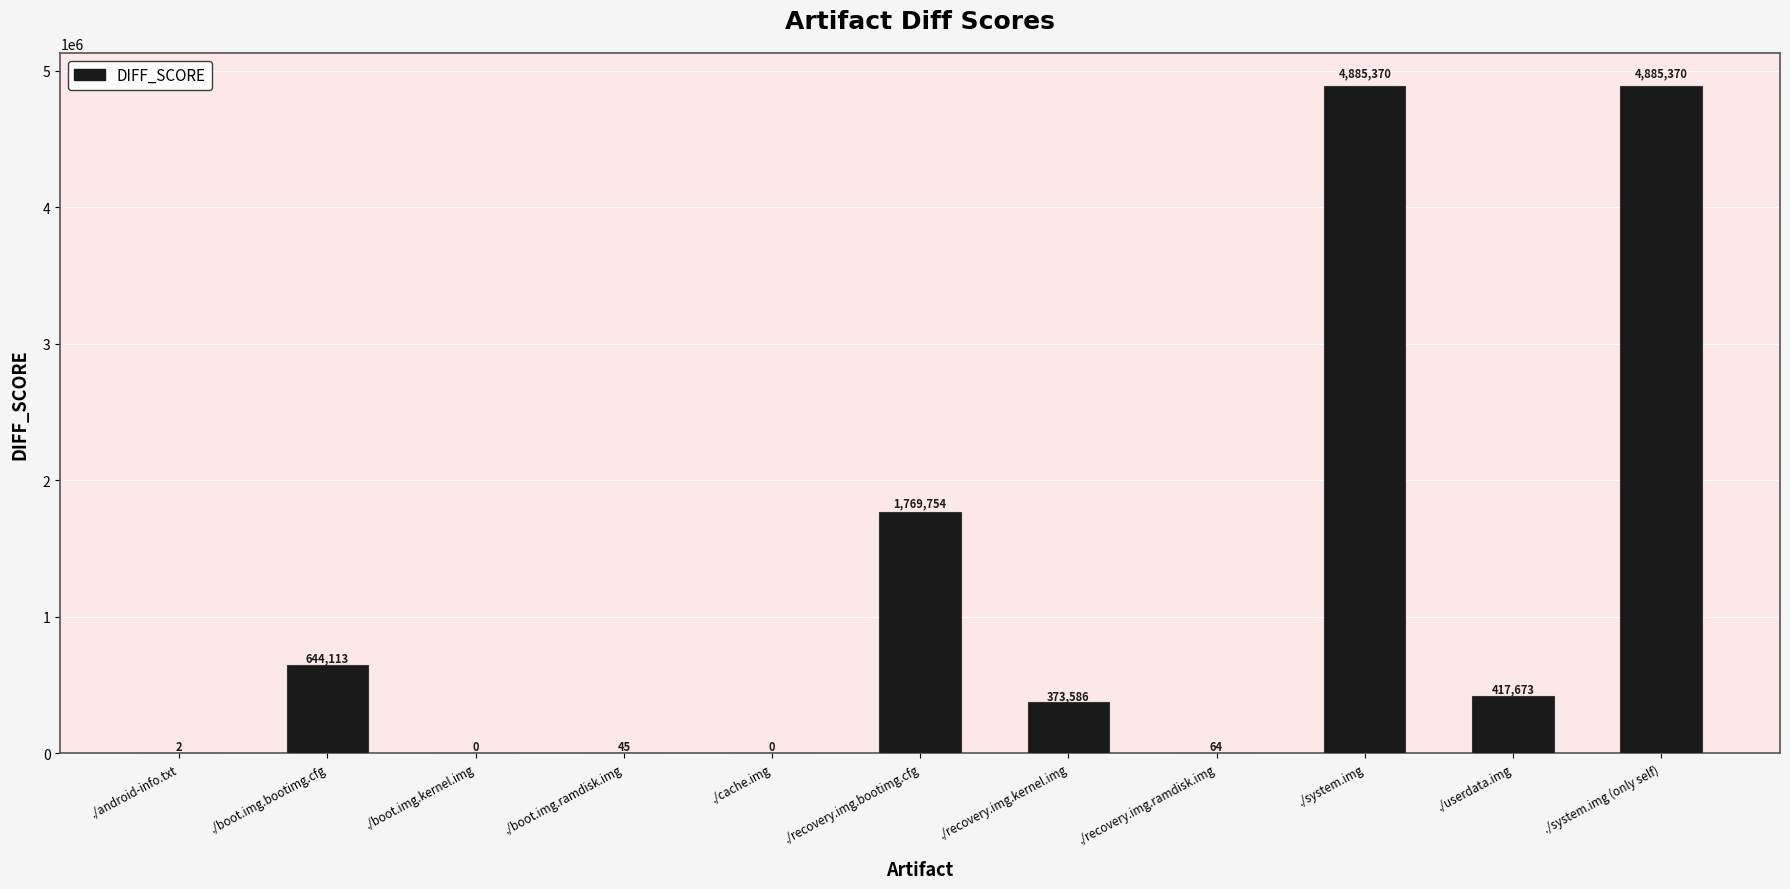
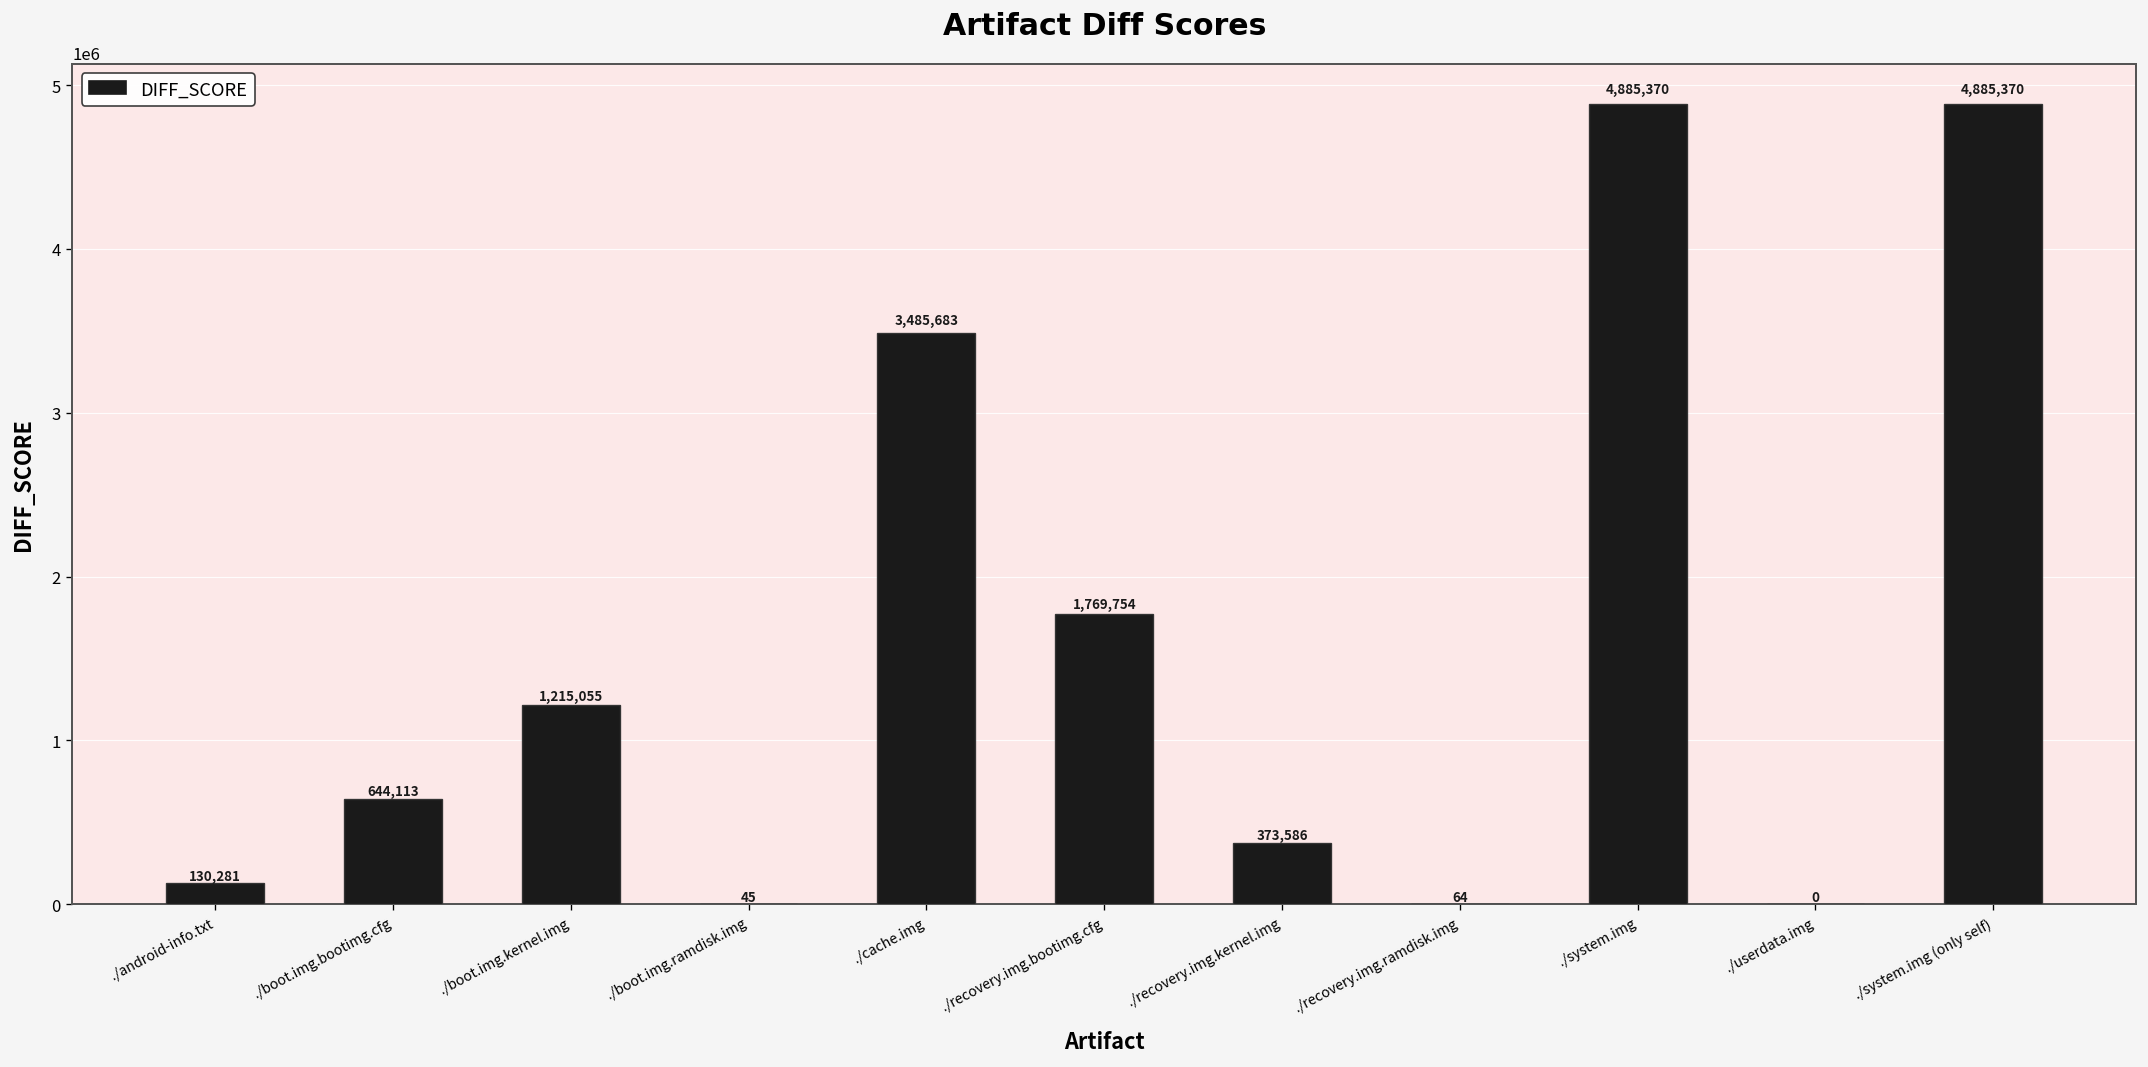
  {
-   "./android-info.txt": "2",
+   "./android-info.txt": "130,281",
    "./boot.img.bootimg.cfg": "644,113",
-   "./boot.img.kernel.img": "0",
+   "./boot.img.kernel.img": "1,215,055",
    "./boot.img.ramdisk.img": "45",
-   "./cache.img": "0",
+   "./cache.img": "3,485,683",
    "./recovery.img.bootimg.cfg": "1,769,754",
    "./recovery.img.kernel.img": "373,586",
    "./recovery.img.ramdisk.img": "64",
    "./system.img": "4,885,370",
-   "./userdata.img": "417,673",
+   "./userdata.img": "0",
    "./system.img (only self)": "4,885,370"
  }
